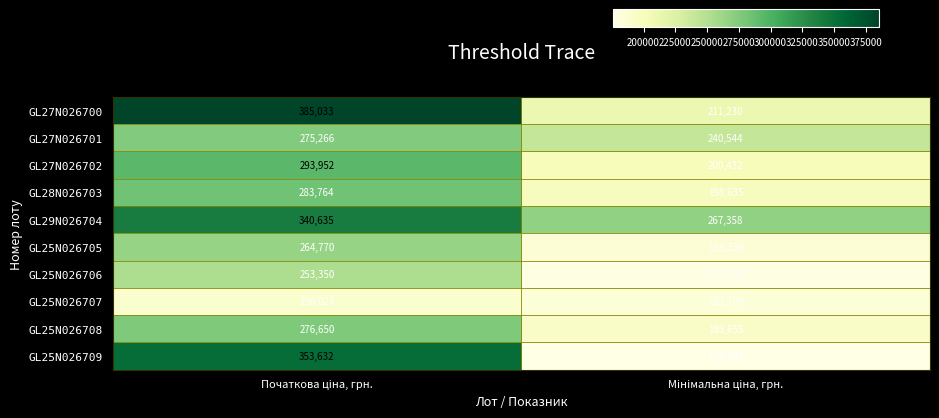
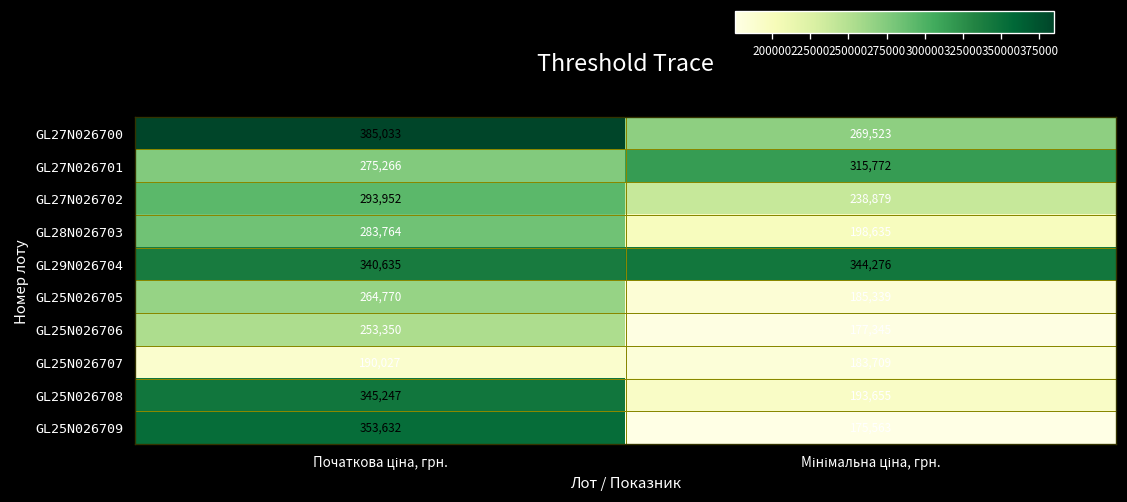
  {
    "GL27N026700": {
      "Початкова ціна, грн.": "385,033",
-     "Мінімальна ціна, грн.": "211,230"
+     "Мінімальна ціна, грн.": "269,523"
    },
    "GL27N026701": {
      "Початкова ціна, грн.": "275,266",
-     "Мінімальна ціна, грн.": "240,544"
+     "Мінімальна ціна, грн.": "315,772"
    },
    "GL27N026702": {
      "Початкова ціна, грн.": "293,952",
-     "Мінімальна ціна, грн.": "200,432"
+     "Мінімальна ціна, грн.": "238,879"
    },
    "GL28N026703": {
      "Початкова ціна, грн.": "283,764",
      "Мінімальна ціна, грн.": "198,635"
    },
    "GL29N026704": {
      "Початкова ціна, грн.": "340,635",
-     "Мінімальна ціна, грн.": "267,358"
+     "Мінімальна ціна, грн.": "344,276"
    },
    "GL25N026705": {
      "Початкова ціна, грн.": "264,770"
    },
    "GL25N026706": {
      "Початкова ціна, грн.": "253,350"
    },
    "GL25N026707": {
      "Початкова ціна, грн.": "190,027"
    },
    "GL25N026708": {
-     "Початкова ціна, грн.": "276,650",
+     "Початкова ціна, грн.": "345,247",
      "Мінімальна ціна, грн.": "193,655"
    },
    "GL25N026709": {
      "Початкова ціна, грн.": "353,632"
    }
  }
